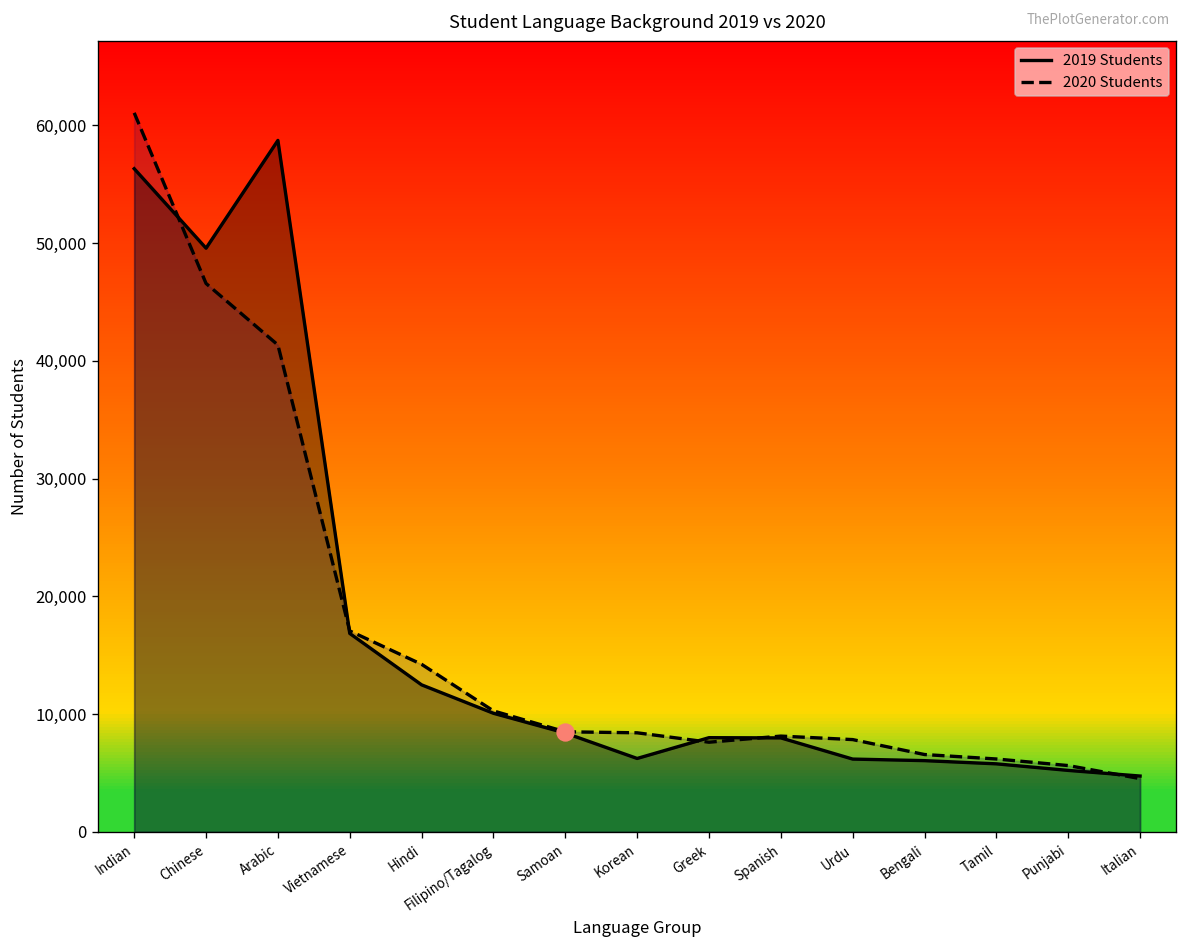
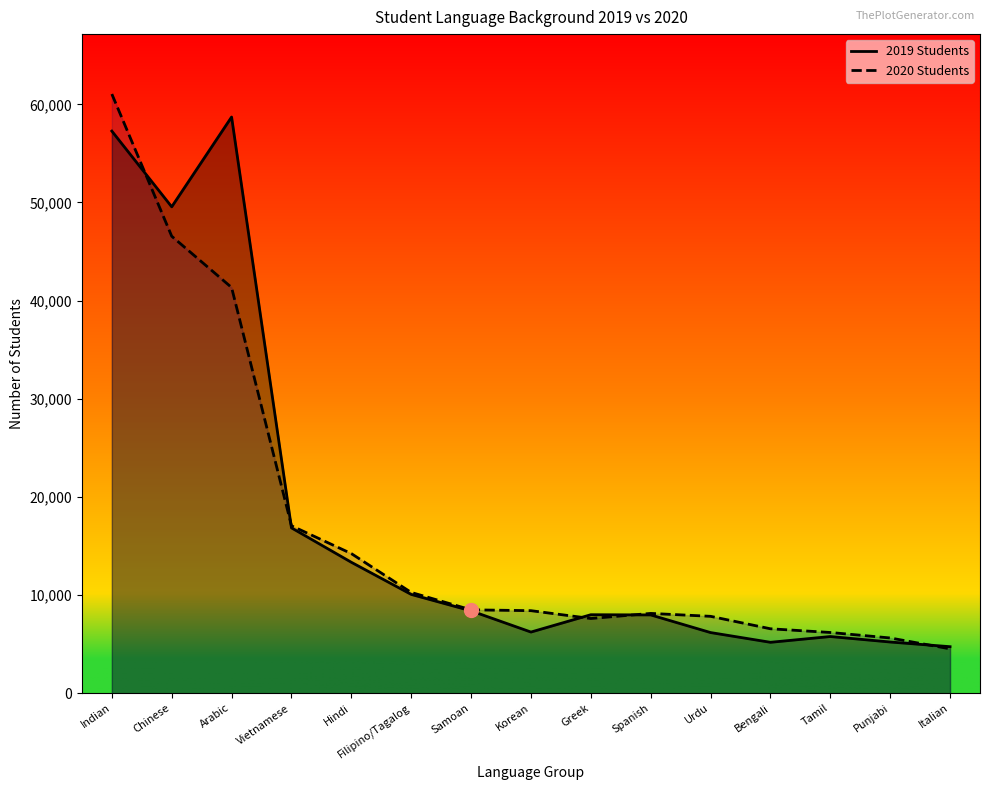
  {
    "2019 Students": {
-     "Indian": "56,000",
+     "Indian": "57,000",
      "Chinese": "50,000",
      "Arabic": "59,000",
-     "Hindi": "12,000",
+     "Hindi": "13,000",
      "Korean": "6,000",
      "Greek": "8,000",
      "Urdu": "6,000",
-     "Bengali": "6,000",
+     "Bengali": "5,000",
      "Tamil": "6,000",
      "Punjabi": "5,000"
    }
  }
